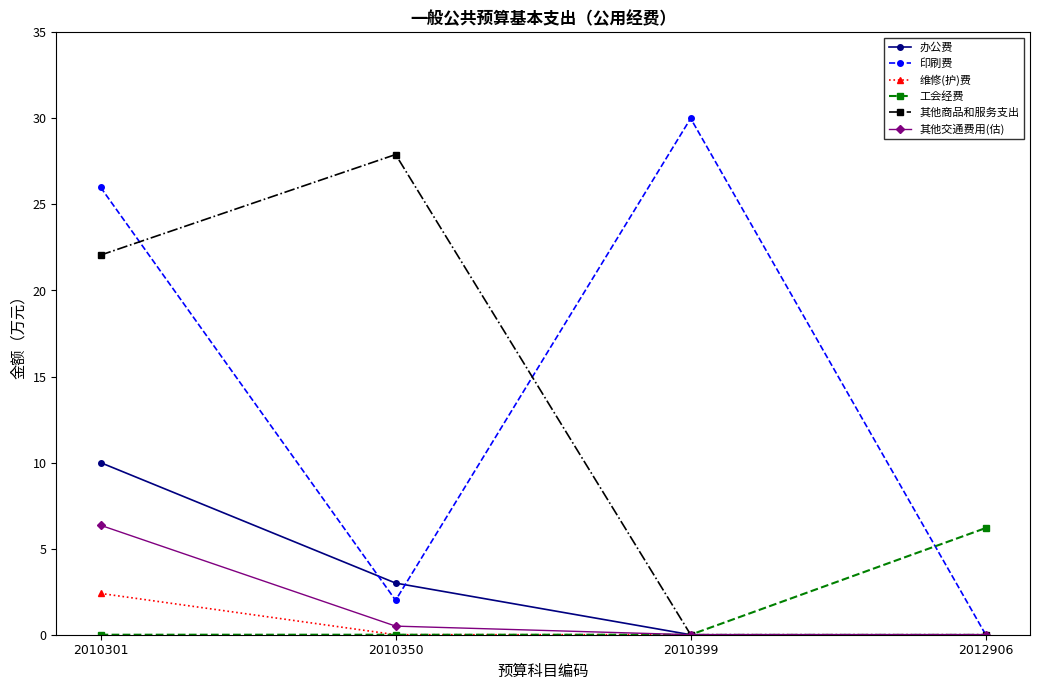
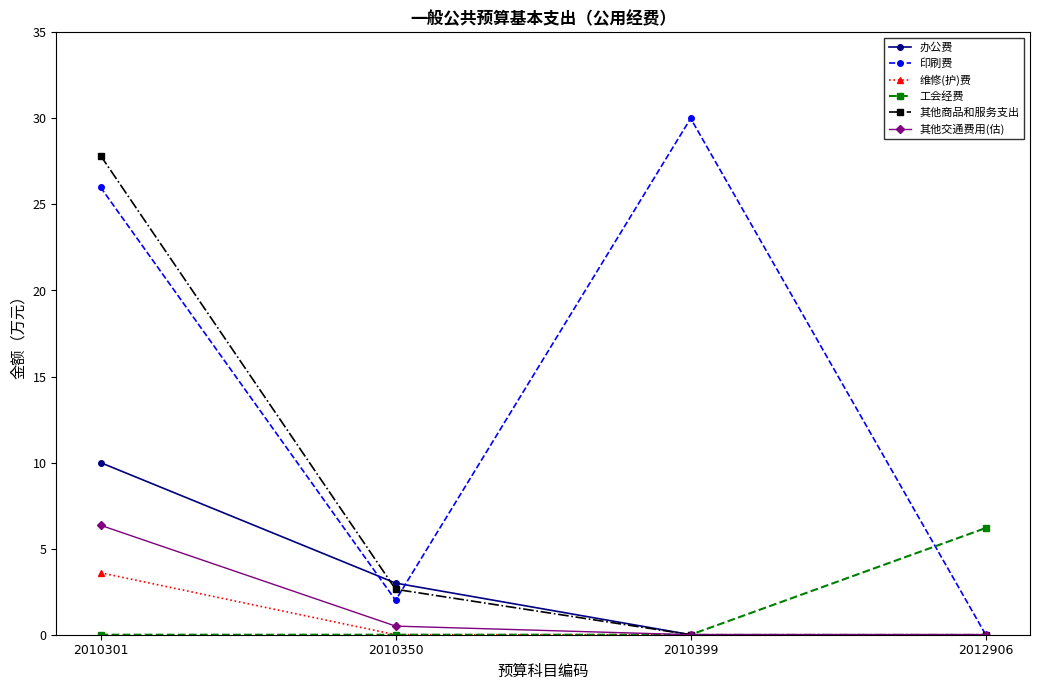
  {
    "办公费": {
      "2010301": 10.0,
      "2010350": 3.0
    },
    "印刷费": {
      "2010301": 26.0,
      "2010350": 2.0,
      "2010399": 30.0
    },
    "维修(护)费": {
-     "2010301": 2.4
+     "2010301": 3.6
    },
    "工会经费": {
      "2010301": 0.0,
      "2012906": 6.2
    },
    "其他商品和服务支出": {
-     "2010301": 22.1,
-     "2010350": 27.9
+     "2010301": 27.8,
+     "2010350": 2.6
    },
    "其他交通费用(估)": {
      "2010301": 6.4,
      "2010350": 0.5
    }
  }
